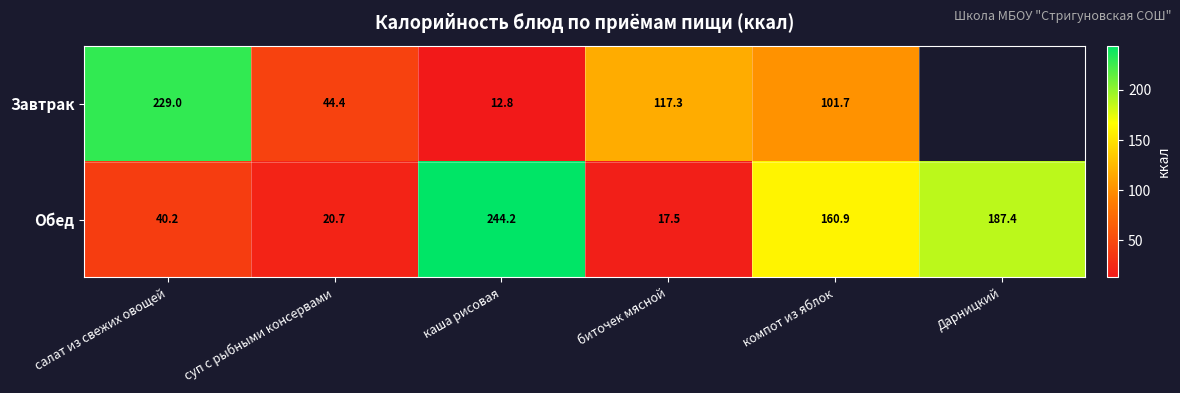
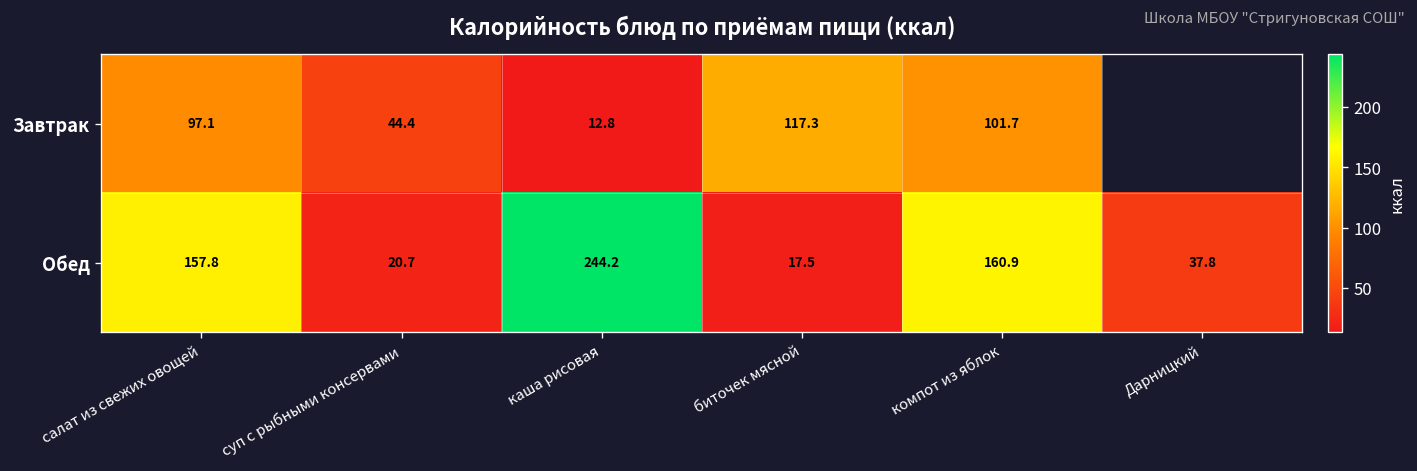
  {
    "Завтрак": {
-     "салат из свежих овощей": 229.0,
+     "салат из свежих овощей": 97.1,
      "суп с рыбными консервами": 44.4,
      "каша рисовая": 12.8,
      "биточек мясной": 117.3,
      "компот из яблок": 101.7
    },
    "Обед": {
-     "салат из свежих овощей": 40.2,
+     "салат из свежих овощей": 157.8,
      "суп с рыбными консервами": 20.7,
      "каша рисовая": 244.2,
      "биточек мясной": 17.5,
      "компот из яблок": 160.9,
-     "Дарницкий": 187.4
+     "Дарницкий": 37.8
    }
  }
